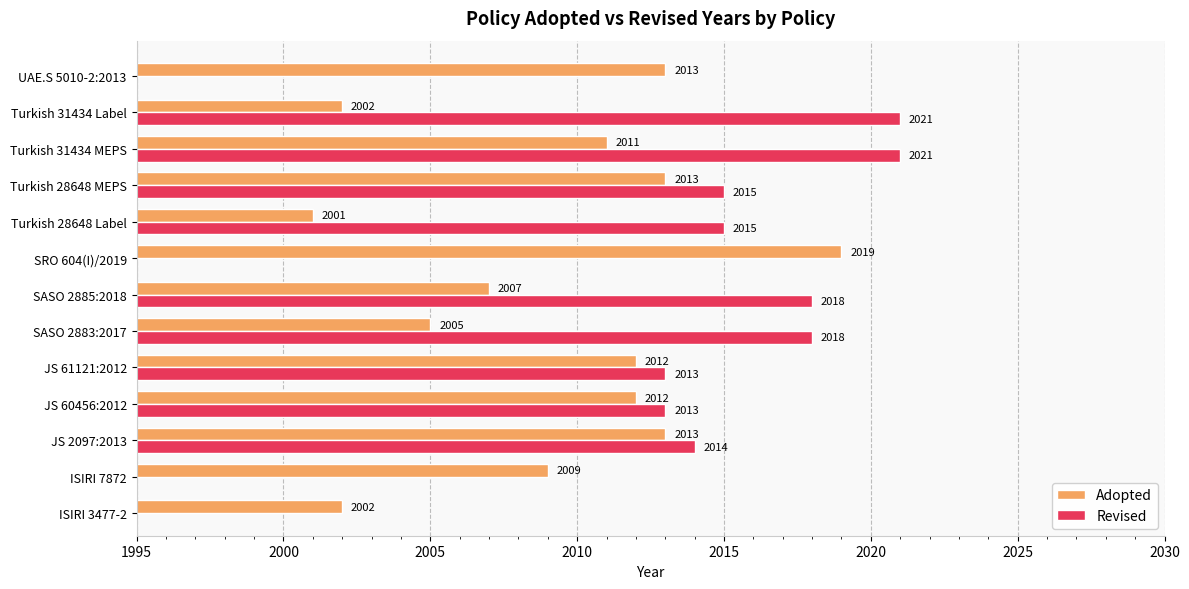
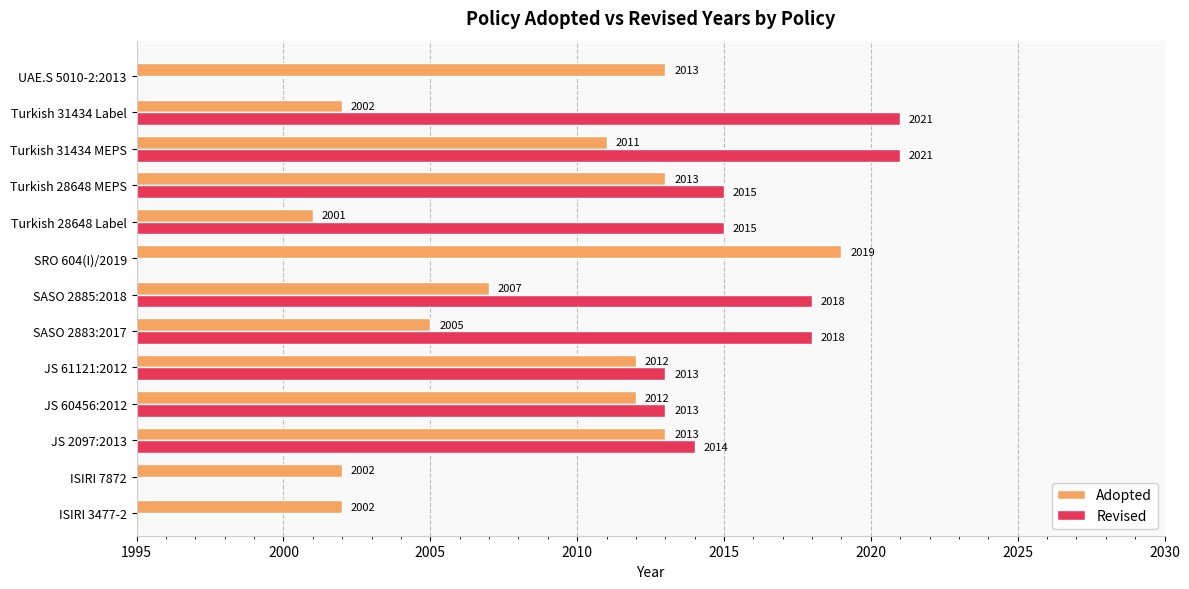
  {
    "Adopted": {
      "UAE.S 5010-2:2013": 2013,
      "Turkish 31434 Label": 2002,
      "Turkish 31434 MEPS": 2011,
      "Turkish 28648 MEPS": 2013,
      "Turkish 28648 Label": 2001,
      "SRO 604(I)/2019": 2019,
      "SASO 2885:2018": 2007,
      "SASO 2883:2017": 2005,
      "JS 61121:2012": 2012,
      "JS 60456:2012": 2012,
      "JS 2097:2013": 2013,
-     "ISIRI 7872": 2009,
+     "ISIRI 7872": 2002,
      "ISIRI 3477-2": 2002
    }
  }
